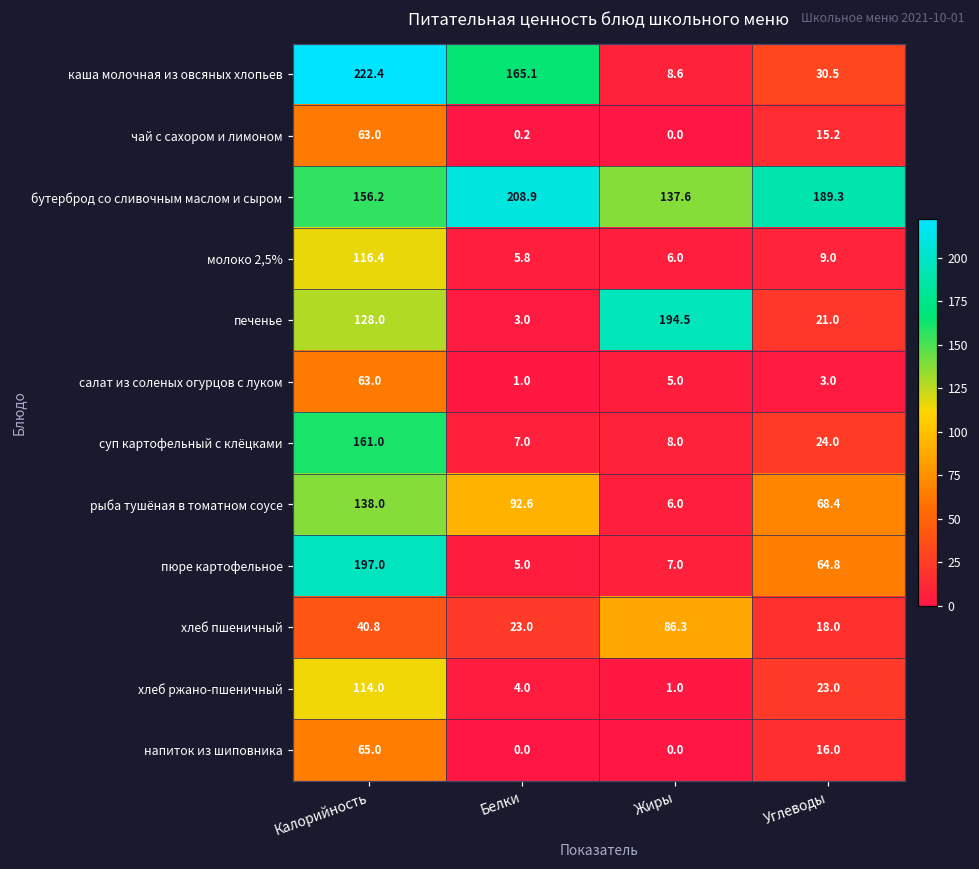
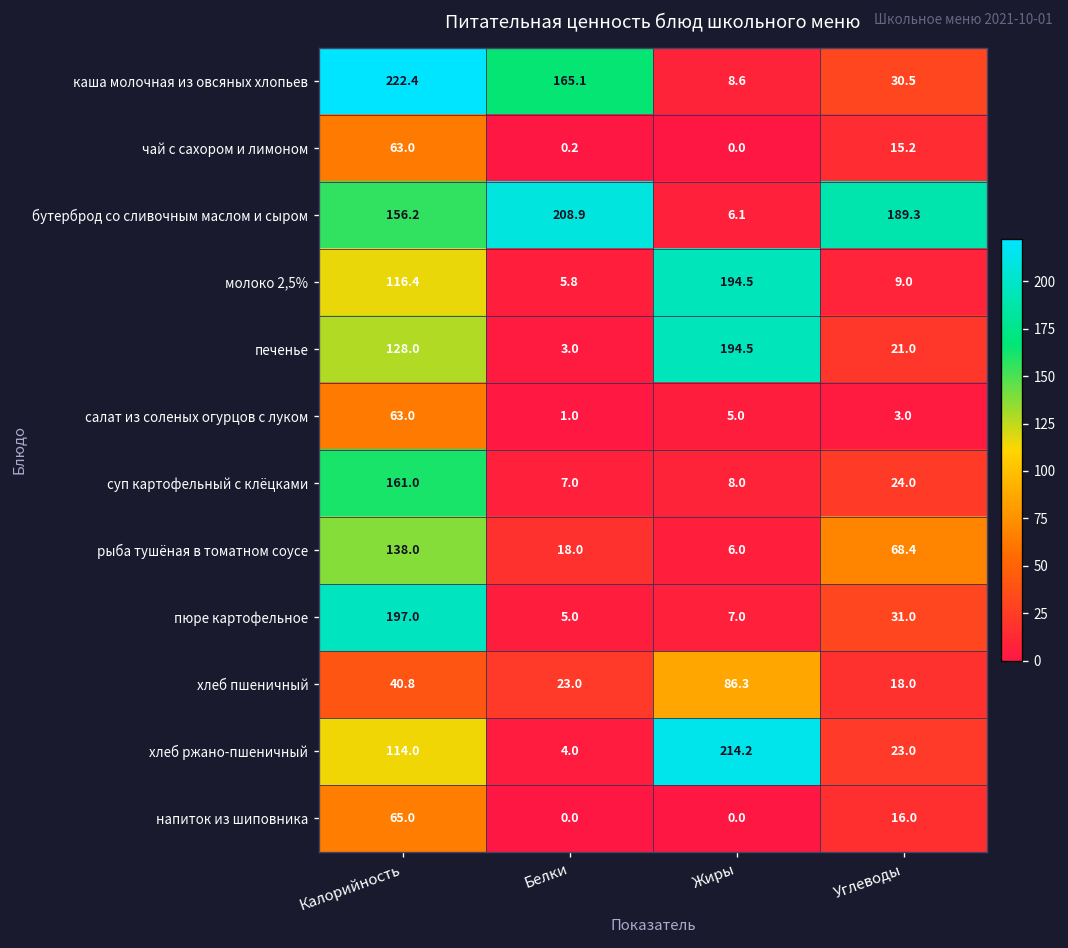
  {
    "каша молочная из овсяных хлопьев": {
      "Калорийность": 222.4,
      "Белки": 165.1,
      "Жиры": 8.6,
      "Углеводы": 30.5
    },
    "чай с сахором и лимоном": {
      "Калорийность": 63.0,
      "Белки": 0.2,
      "Жиры": 0.0,
      "Углеводы": 15.2
    },
    "бутерброд со сливочным маслом и сыром": {
      "Калорийность": 156.2,
      "Белки": 208.9,
-     "Жиры": 137.6,
+     "Жиры": 6.1,
      "Углеводы": 189.3
    },
    "молоко 2,5%": {
      "Калорийность": 116.4,
      "Белки": 5.8,
-     "Жиры": 6.0,
+     "Жиры": 194.5,
      "Углеводы": 9.0
    },
    "печенье": {
      "Калорийность": 128.0,
      "Белки": 3.0,
      "Жиры": 194.5,
      "Углеводы": 21.0
    },
    "салат из соленых огурцов с луком": {
      "Калорийность": 63.0,
      "Белки": 1.0,
      "Жиры": 5.0,
      "Углеводы": 3.0
    },
    "суп картофельный с клёцками": {
      "Калорийность": 161.0,
      "Белки": 7.0,
      "Жиры": 8.0,
      "Углеводы": 24.0
    },
    "рыба тушёная в томатном соусе": {
      "Калорийность": 138.0,
-     "Белки": 92.6,
+     "Белки": 18.0,
      "Жиры": 6.0,
      "Углеводы": 68.4
    },
    "пюре картофельное": {
      "Калорийность": 197.0,
      "Белки": 5.0,
      "Жиры": 7.0,
-     "Углеводы": 64.8
+     "Углеводы": 31.0
    },
    "хлеб пшеничный": {
      "Калорийность": 40.8,
      "Белки": 23.0,
      "Жиры": 86.3,
      "Углеводы": 18.0
    },
    "хлеб ржано-пшеничный": {
      "Калорийность": 114.0,
      "Белки": 4.0,
-     "Жиры": 1.0,
+     "Жиры": 214.2,
      "Углеводы": 23.0
    },
    "напиток из шиповника": {
      "Калорийность": 65.0,
      "Белки": 0.0,
      "Жиры": 0.0,
      "Углеводы": 16.0
    }
  }
